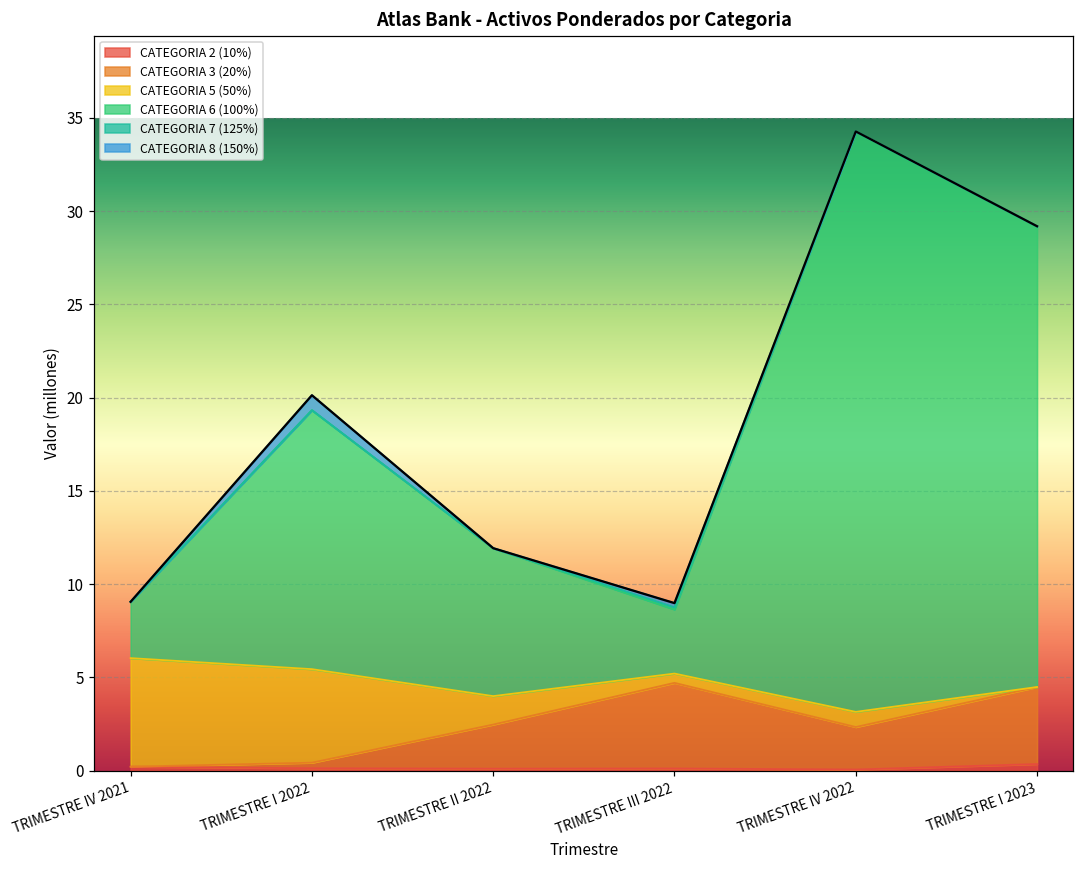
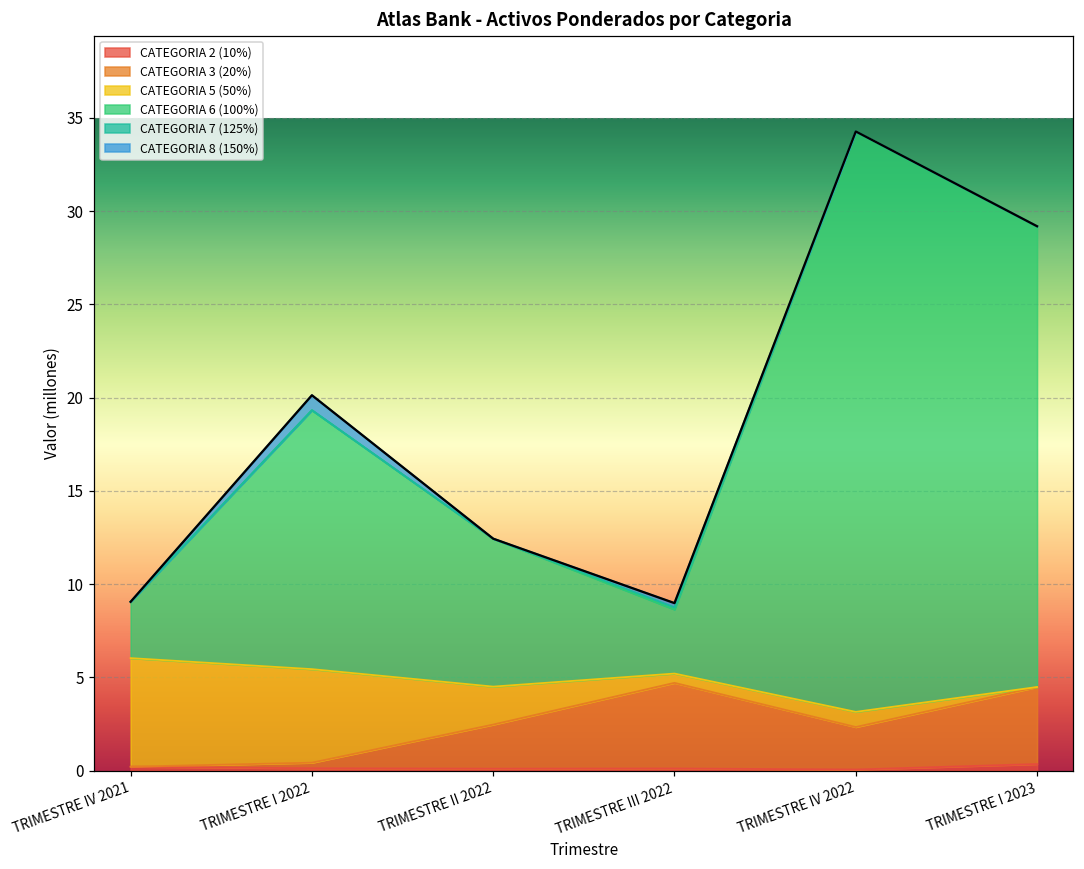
  {
    "CATEGORIA 5 (50%)": {
      "TRIMESTRE IV 2021": 5.8,
      "TRIMESTRE I 2022": 5.0,
-     "TRIMESTRE II 2022": 1.5,
+     "TRIMESTRE II 2022": 2.0,
      "TRIMESTRE III 2022": 0.5,
      "TRIMESTRE IV 2022": 0.8
    },
    "CATEGORIA 8 (150%)": {
      "TRIMESTRE I 2022": 0.8,
      "TRIMESTRE III 2022": 0.2
    }
  }
